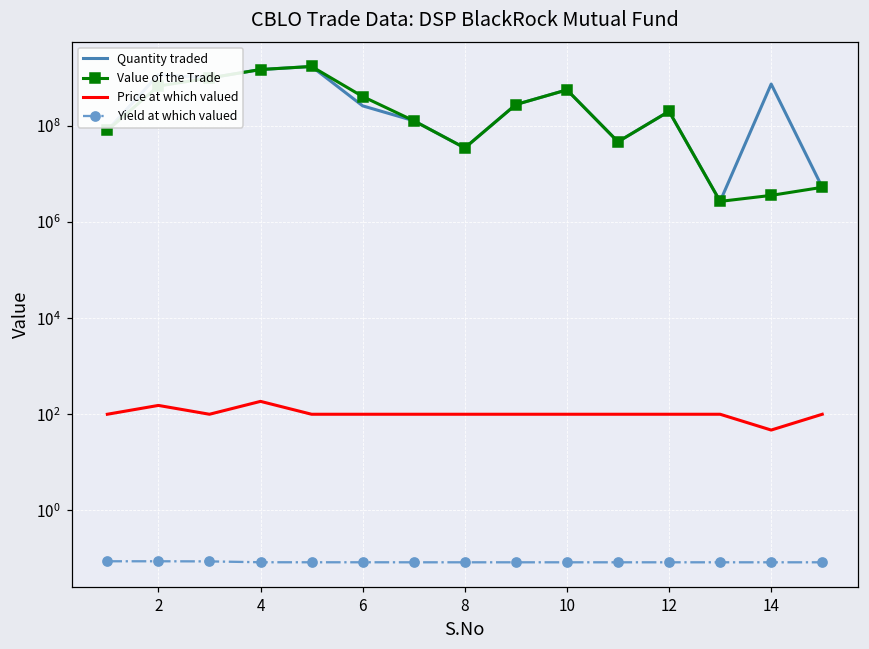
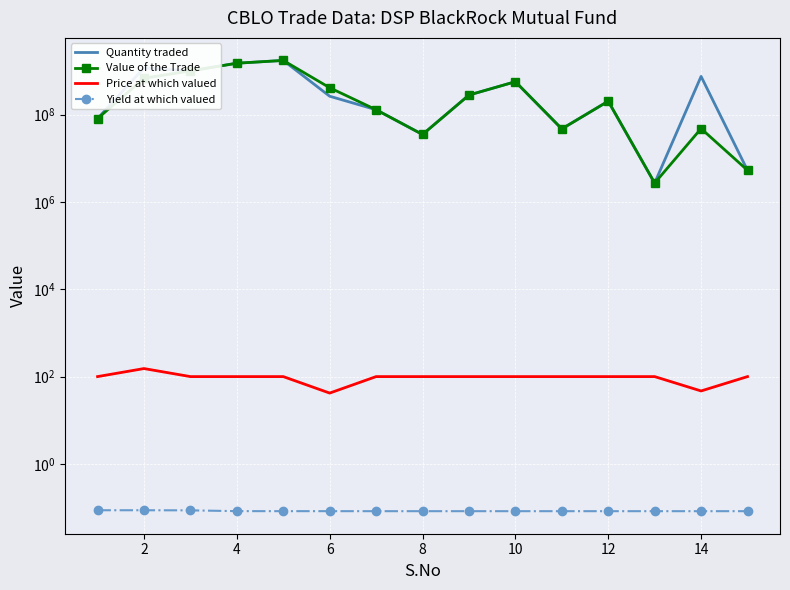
  {
    "Value of the Trade": {
      "6": 400000000,
-     "14": 4000000
+     "14": 50000000
    },
    "Price at which valued": {
      "2": 150,
-     "4": 190,
-     "6": 100,
+     "4": 100,
+     "6": 40,
      "8": 100,
      "10": 100,
      "12": 100,
      "14": 50
    }
  }
